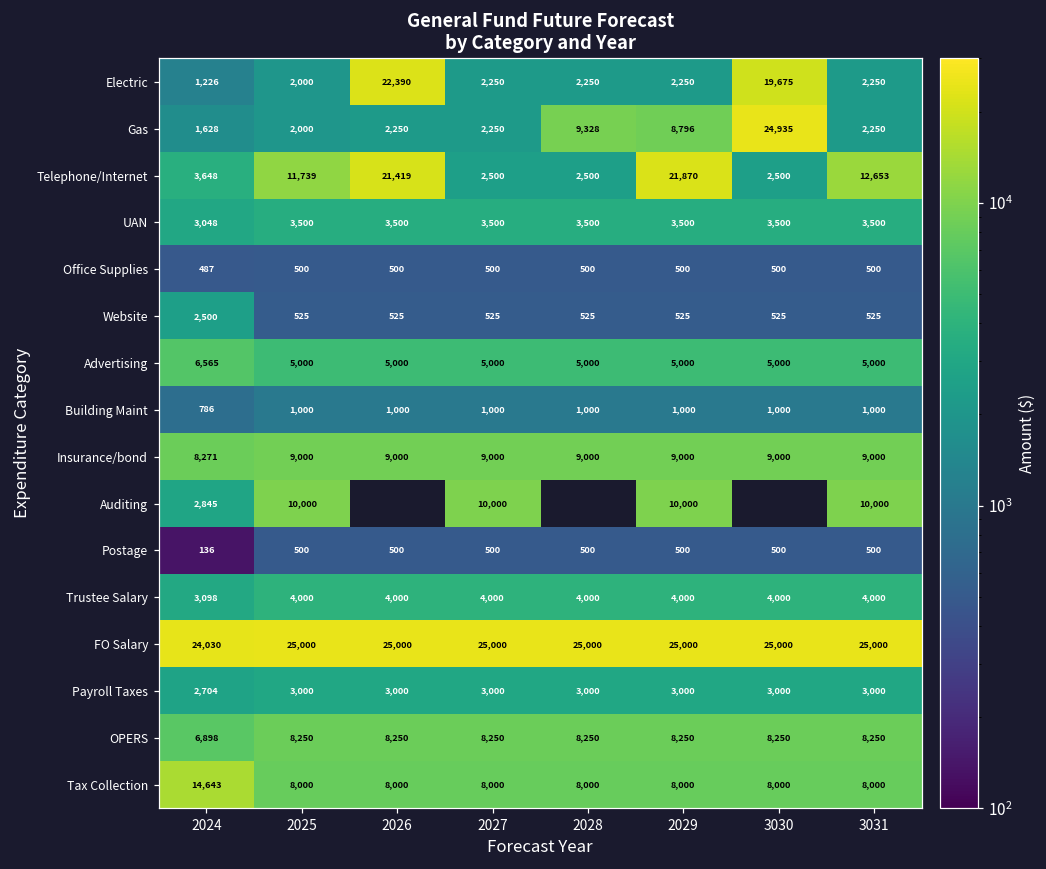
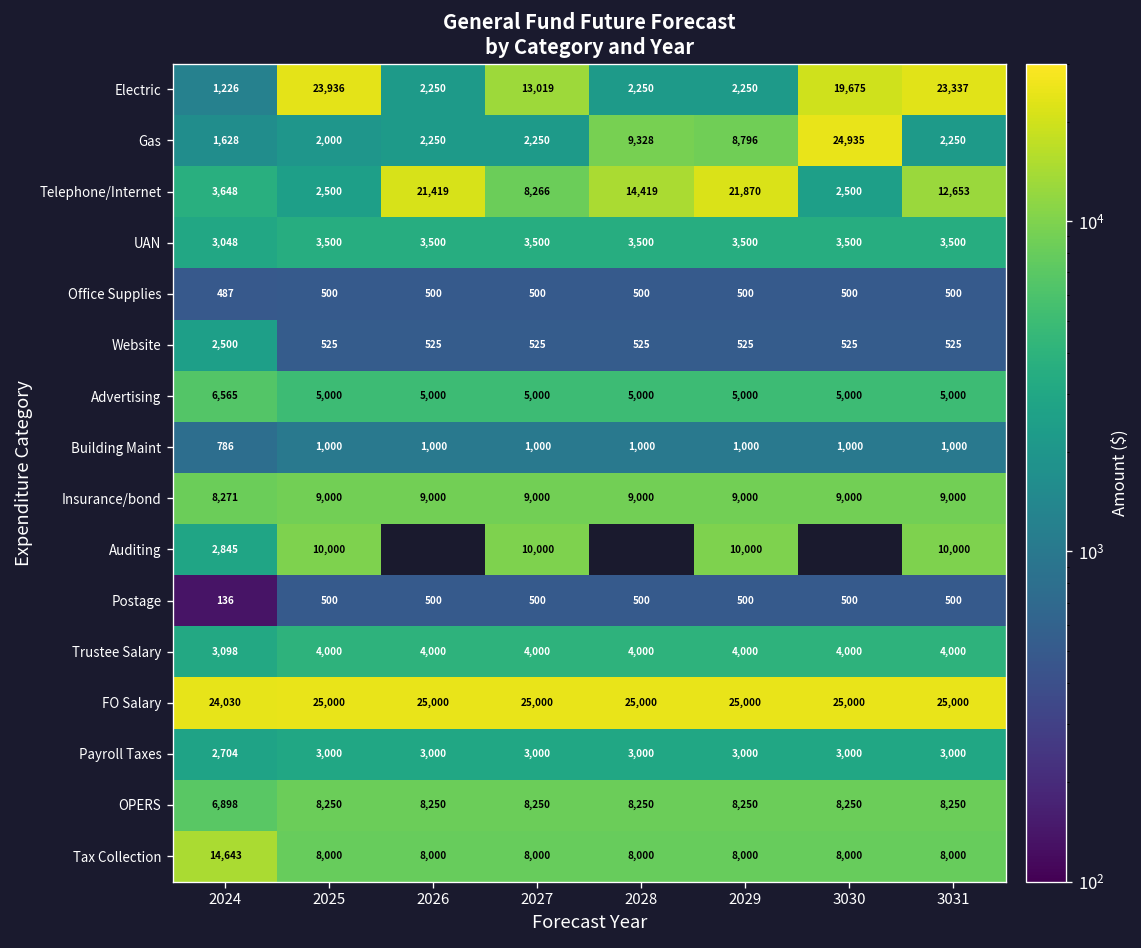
  {
    "Electric": {
      "2024": "1,226",
-     "2025": "2,000",
-     "2026": "22,390",
-     "2027": "2,250",
+     "2025": "23,936",
+     "2026": "2,250",
+     "2027": "13,019",
      "2028": "2,250",
      "2029": "2,250",
      "3030": "19,675",
-     "3031": "2,250"
+     "3031": "23,337"
    },
    "Gas": {
      "2024": "1,628",
      "2025": "2,000",
      "2026": "2,250",
      "2027": "2,250",
      "2028": "9,328",
      "2029": "8,796",
      "3030": "24,935",
      "3031": "2,250"
    },
    "Telephone/Internet": {
      "2024": "3,648",
-     "2025": "11,739",
+     "2025": "2,500",
      "2026": "21,419",
-     "2027": "2,500",
-     "2028": "2,500",
+     "2027": "8,266",
+     "2028": "14,419",
      "2029": "21,870",
      "3030": "2,500",
      "3031": "12,653"
    },
    "UAN": {
      "2024": "3,048",
      "2025": "3,500",
      "2026": "3,500",
      "2027": "3,500",
      "2028": "3,500",
      "2029": "3,500",
      "3030": "3,500",
      "3031": "3,500"
    },
    "Office Supplies": {
      "2024": "487",
      "2025": "500",
      "2026": "500",
      "2027": "500",
      "2028": "500",
      "2029": "500",
      "3030": "500",
      "3031": "500"
    },
    "Website": {
      "2024": "2,500",
      "2025": "525",
      "2026": "525",
      "2027": "525",
      "2028": "525",
      "2029": "525",
      "3030": "525",
      "3031": "525"
    },
    "Advertising": {
      "2024": "6,565",
      "2025": "5,000",
      "2026": "5,000",
      "2027": "5,000",
      "2028": "5,000",
      "2029": "5,000",
      "3030": "5,000",
      "3031": "5,000"
    },
    "Building Maint": {
      "2024": "786",
      "2025": "1,000",
      "2026": "1,000",
      "2027": "1,000",
      "2028": "1,000",
      "2029": "1,000",
      "3030": "1,000",
      "3031": "1,000"
    },
    "Insurance/bond": {
      "2024": "8,271",
      "2025": "9,000",
      "2026": "9,000",
      "2027": "9,000",
      "2028": "9,000",
      "2029": "9,000",
      "3030": "9,000",
      "3031": "9,000"
    },
    "Auditing": {
      "2024": "2,845",
      "2025": "10,000",
      "2027": "10,000",
      "2029": "10,000",
      "3031": "10,000"
    },
    "Postage": {
      "2024": "136",
      "2025": "500",
      "2026": "500",
      "2027": "500",
      "2028": "500",
      "2029": "500",
      "3030": "500",
      "3031": "500"
    },
    "Trustee Salary": {
      "2024": "3,098",
      "2025": "4,000",
      "2026": "4,000",
      "2027": "4,000",
      "2028": "4,000",
      "2029": "4,000",
      "3030": "4,000",
      "3031": "4,000"
    },
    "FO Salary": {
      "2024": "24,030",
      "2025": "25,000",
      "2026": "25,000",
      "2027": "25,000",
      "2028": "25,000",
      "2029": "25,000",
      "3030": "25,000",
      "3031": "25,000"
    },
    "Payroll Taxes": {
      "2024": "2,704",
      "2025": "3,000",
      "2026": "3,000",
      "2027": "3,000",
      "2028": "3,000",
      "2029": "3,000",
      "3030": "3,000",
      "3031": "3,000"
    },
    "OPERS": {
      "2024": "6,898",
      "2025": "8,250",
      "2026": "8,250",
      "2027": "8,250",
      "2028": "8,250",
      "2029": "8,250",
      "3030": "8,250",
      "3031": "8,250"
    },
    "Tax Collection": {
      "2024": "14,643",
      "2025": "8,000",
      "2026": "8,000",
      "2027": "8,000",
      "2028": "8,000",
      "2029": "8,000",
      "3030": "8,000",
      "3031": "8,000"
    }
  }
